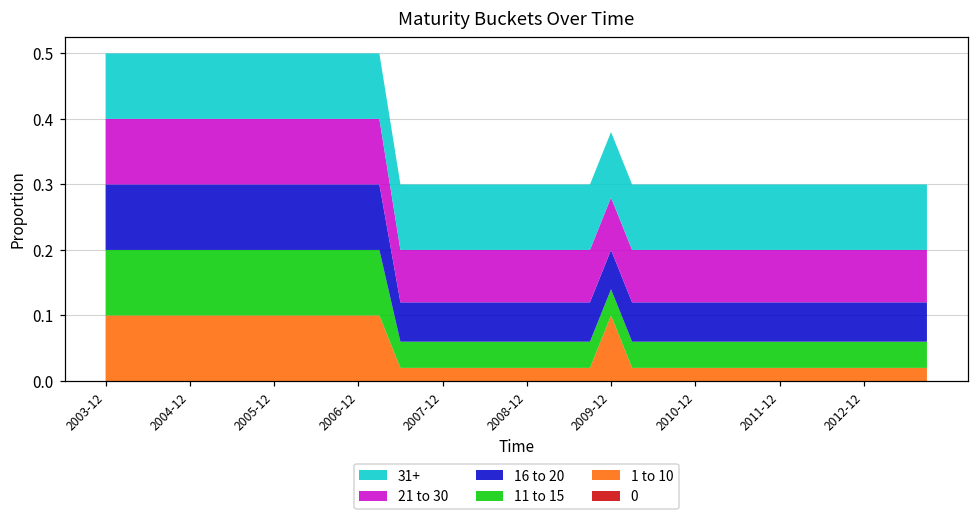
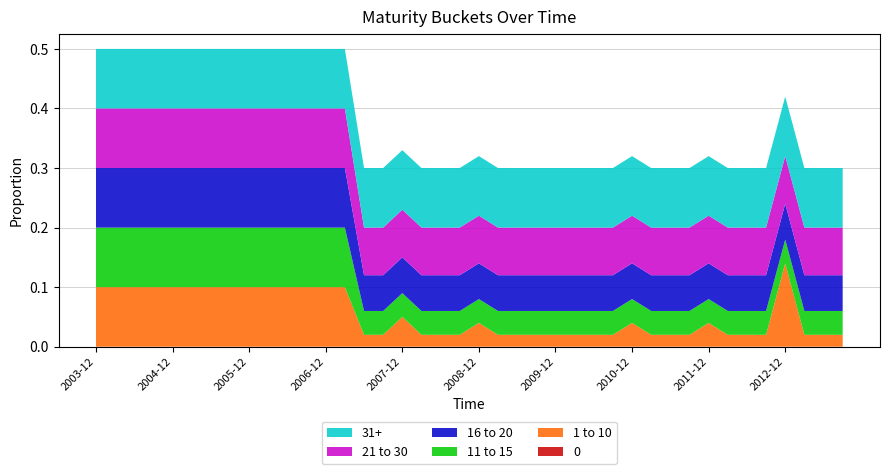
  {
    "0": {
      "2003-12": 0.00,
      "2004-12": 0.00,
      "2005-12": 0.00,
      "2006-12": 0.00,
      "2007-12": 0.00,
      "2008-12": 0.00,
      "2009-12": 0.00,
      "2010-12": 0.00,
      "2011-12": 0.00,
      "2012-12": 0.00
    },
    "1 to 10": {
      "2003-12": 0.10,
      "2004-12": 0.10,
      "2005-12": 0.10,
      "2006-12": 0.10,
-     "2007-12": 0.02,
-     "2008-12": 0.02,
-     "2009-12": 0.10,
-     "2010-12": 0.02,
-     "2011-12": 0.02,
-     "2012-12": 0.02
+     "2007-12": 0.05,
+     "2008-12": 0.04,
+     "2009-12": 0.02,
+     "2010-12": 0.04,
+     "2011-12": 0.04,
+     "2012-12": 0.14
    },
    "11 to 15": {
      "2003-12": 0.10,
      "2004-12": 0.10,
      "2005-12": 0.10,
      "2006-12": 0.10,
      "2007-12": 0.04,
      "2008-12": 0.04,
      "2009-12": 0.04,
      "2010-12": 0.04,
      "2011-12": 0.04,
      "2012-12": 0.04
    },
    "16 to 20": {
      "2003-12": 0.10,
      "2004-12": 0.10,
      "2005-12": 0.10,
      "2006-12": 0.10,
      "2007-12": 0.06,
      "2008-12": 0.06,
      "2009-12": 0.06,
      "2010-12": 0.06,
      "2011-12": 0.06,
      "2012-12": 0.06
    },
    "21 to 30": {
      "2003-12": 0.10,
      "2004-12": 0.10,
      "2005-12": 0.10,
      "2006-12": 0.10,
      "2007-12": 0.08,
      "2008-12": 0.08,
      "2009-12": 0.08,
      "2010-12": 0.08,
      "2011-12": 0.08,
      "2012-12": 0.08
    },
    "31+": {
      "2003-12": 0.10,
      "2004-12": 0.10,
      "2005-12": 0.10,
      "2006-12": 0.10,
      "2007-12": 0.10,
      "2008-12": 0.10,
      "2009-12": 0.10,
      "2010-12": 0.10,
      "2011-12": 0.10,
      "2012-12": 0.10
    }
  }
